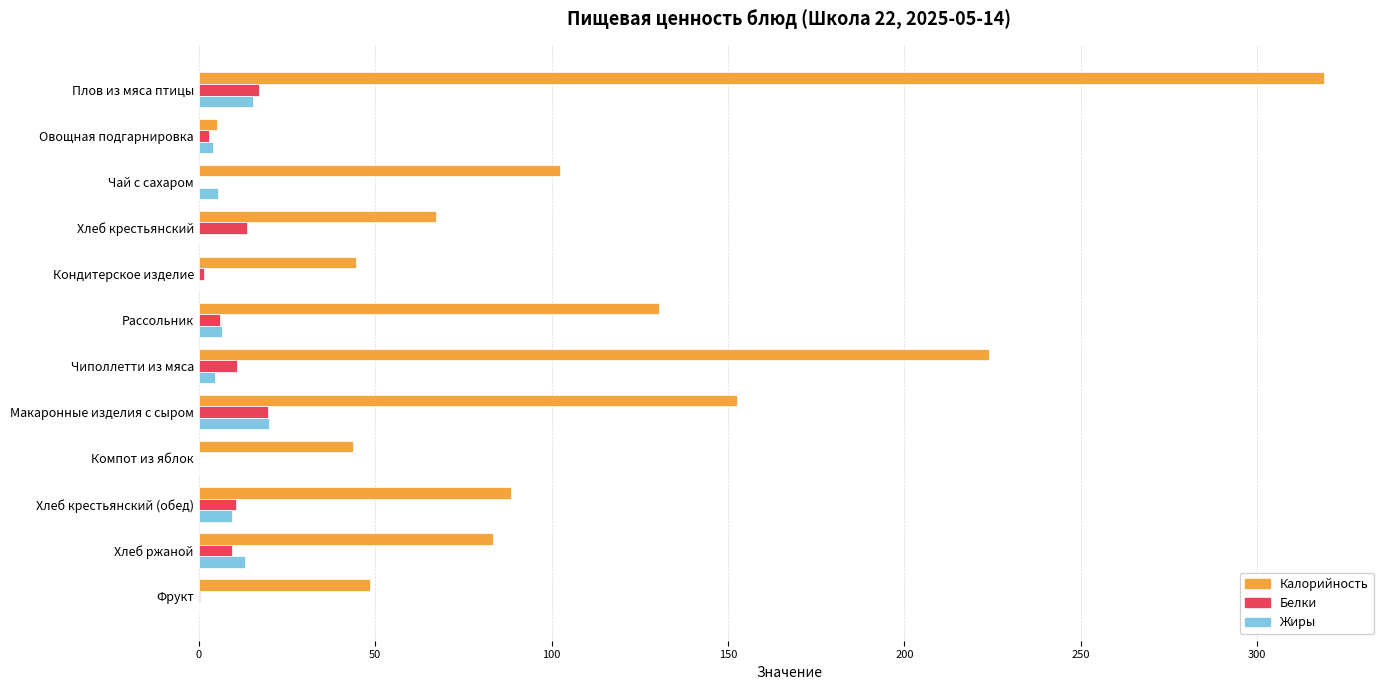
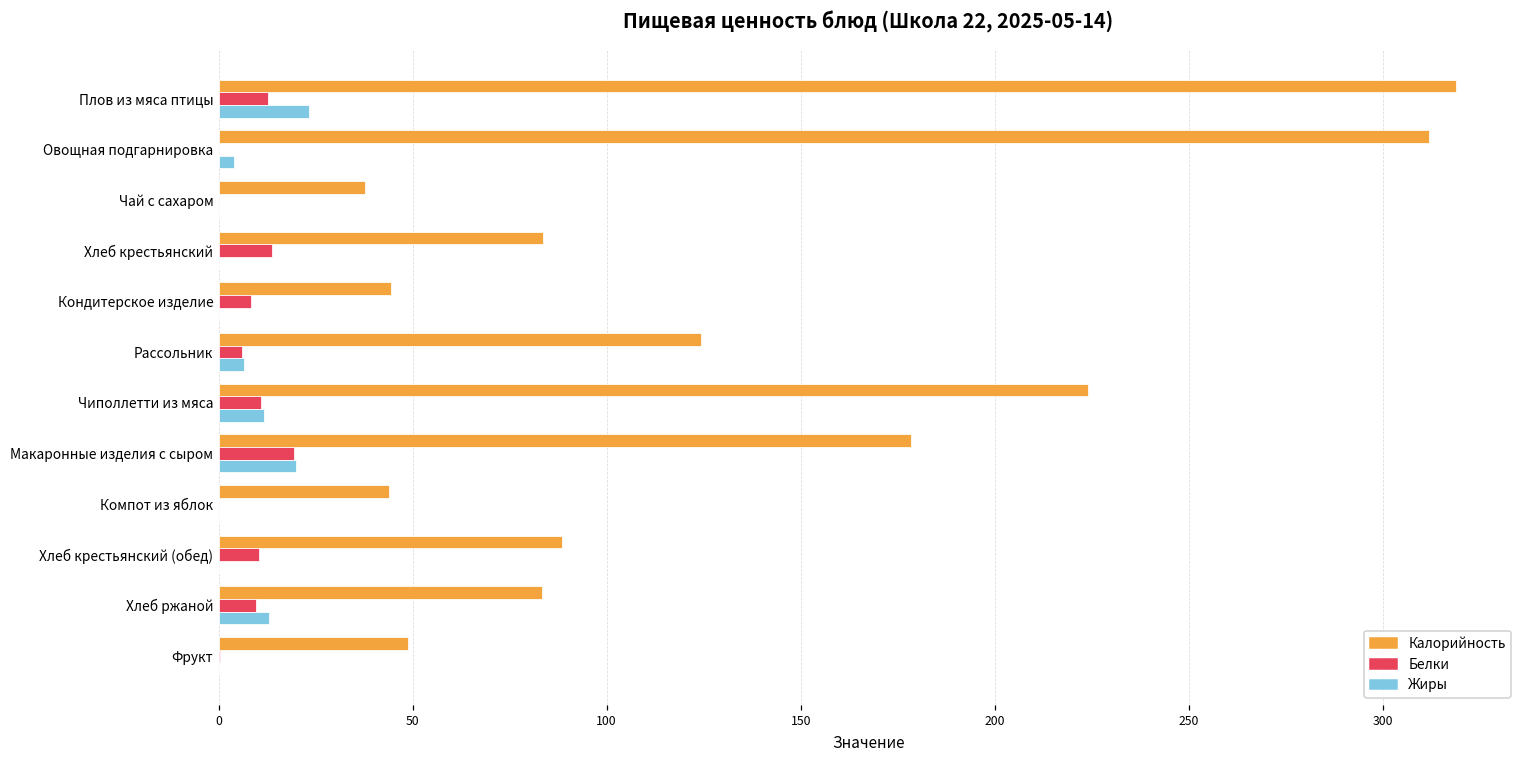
  {
    "Калорийность": {
      "Плов из мяса птицы": 319,
-     "Овощная подгарнировка": 5,
-     "Чай с сахаром": 103,
-     "Хлеб крестьянский": 67,
+     "Овощная подгарнировка": 312,
+     "Чай с сахаром": 38,
+     "Хлеб крестьянский": 84,
      "Кондитерское изделие": 45,
-     "Рассольник": 130,
+     "Рассольник": 124,
      "Чиполлетти из мяса": 224,
-     "Макаронные изделия с сыром": 152,
+     "Макаронные изделия с сыром": 178,
      "Компот из яблок": 44,
      "Хлеб крестьянский (обед)": 89,
      "Хлеб ржаной": 83,
      "Фрукт": 49
    },
    "Белки": {
-     "Плов из мяса птицы": 17,
-     "Овощная подгарнировка": 3,
+     "Плов из мяса птицы": 13,
+     "Овощная подгарнировка": 0,
      "Хлеб крестьянский": 14,
-     "Кондитерское изделие": 2,
+     "Кондитерское изделие": 8,
      "Рассольник": 6,
      "Чиполлетти из мяса": 11,
      "Макаронные изделия с сыром": 20,
      "Хлеб крестьянский (обед)": 11,
      "Хлеб ржаной": 10
    },
    "Жиры": {
-     "Плов из мяса птицы": 15,
+     "Плов из мяса птицы": 23,
      "Овощная подгарнировка": 4,
-     "Чай с сахаром": 6,
+     "Чай с сахаром": 0,
      "Кондитерское изделие": 0,
      "Рассольник": 7,
-     "Чиполлетти из мяса": 5,
+     "Чиполлетти из мяса": 12,
      "Макаронные изделия с сыром": 20,
      "Компот из яблок": 0,
-     "Хлеб крестьянский (обед)": 9,
+     "Хлеб крестьянский (обед)": 0,
      "Хлеб ржаной": 13,
      "Фрукт": 0
    }
  }
